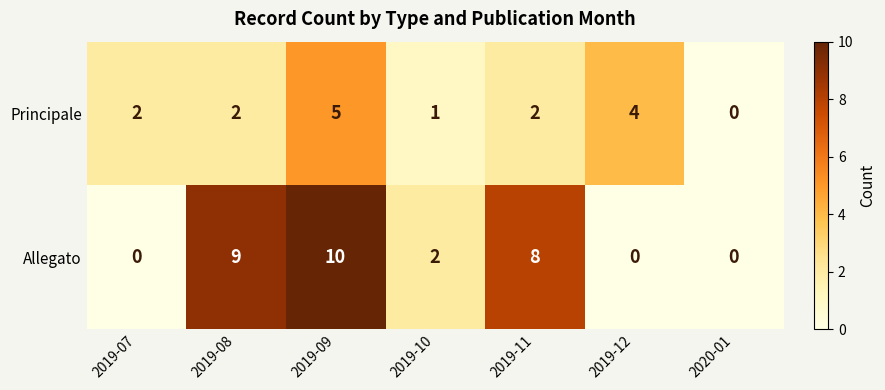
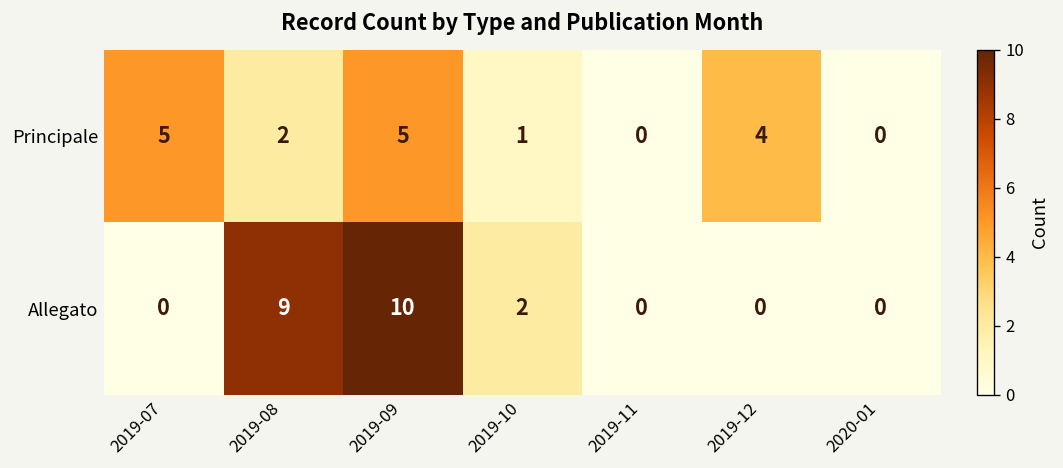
  {
    "Principale": {
-     "2019-07": 2,
+     "2019-07": 5,
      "2019-08": 2,
      "2019-09": 5,
      "2019-10": 1,
-     "2019-11": 2,
+     "2019-11": 0,
      "2019-12": 4,
      "2020-01": 0
    },
    "Allegato": {
      "2019-07": 0,
      "2019-08": 9,
      "2019-09": 10,
      "2019-10": 2,
-     "2019-11": 8,
+     "2019-11": 0,
      "2019-12": 0,
      "2020-01": 0
    }
  }
